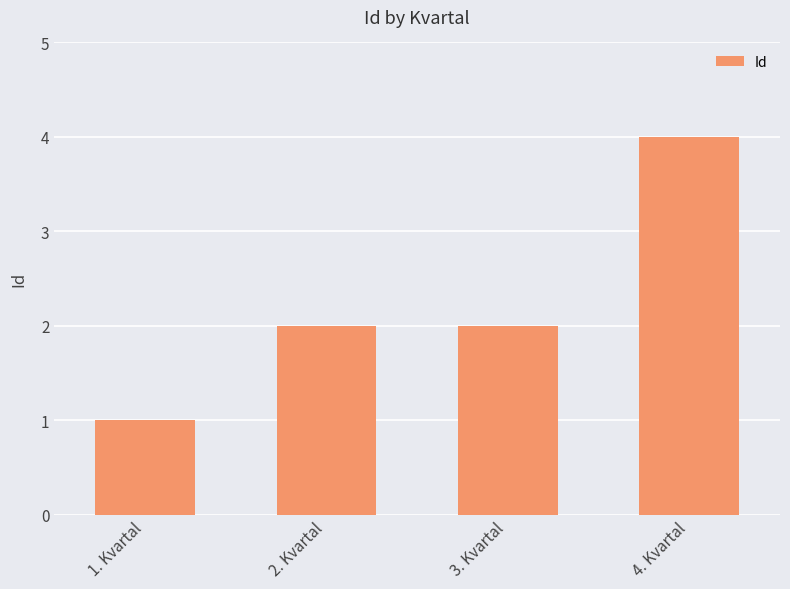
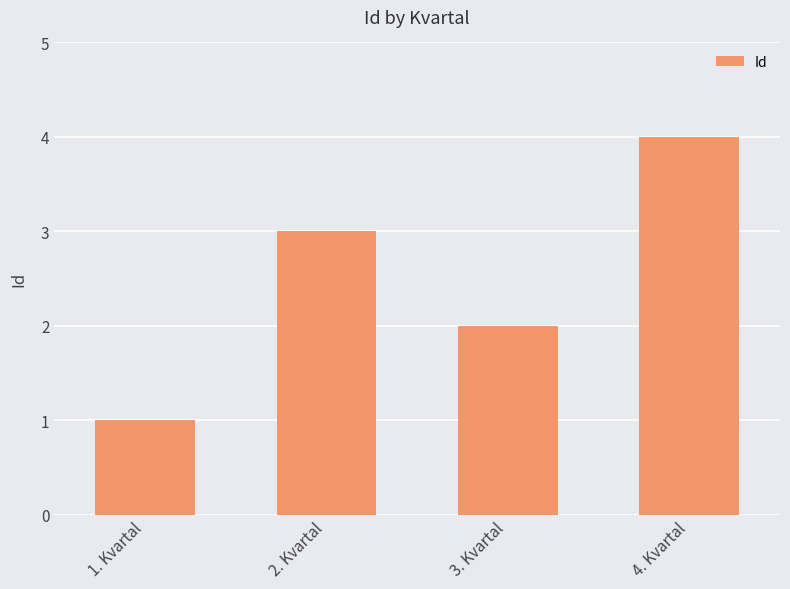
  {
    "1. Kvartal": 1,
-   "2. Kvartal": 2,
+   "2. Kvartal": 3,
    "3. Kvartal": 2,
    "4. Kvartal": 4
  }
